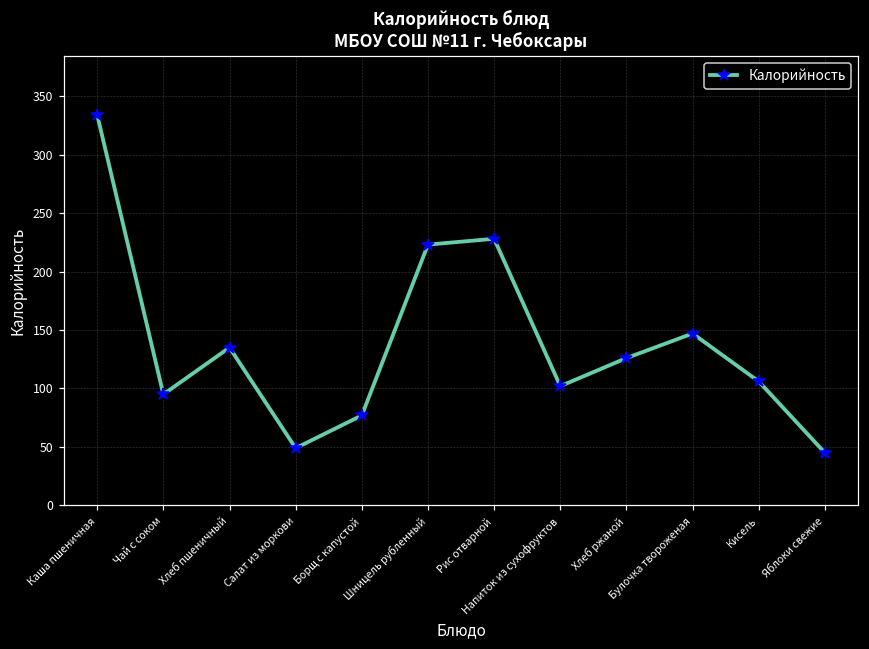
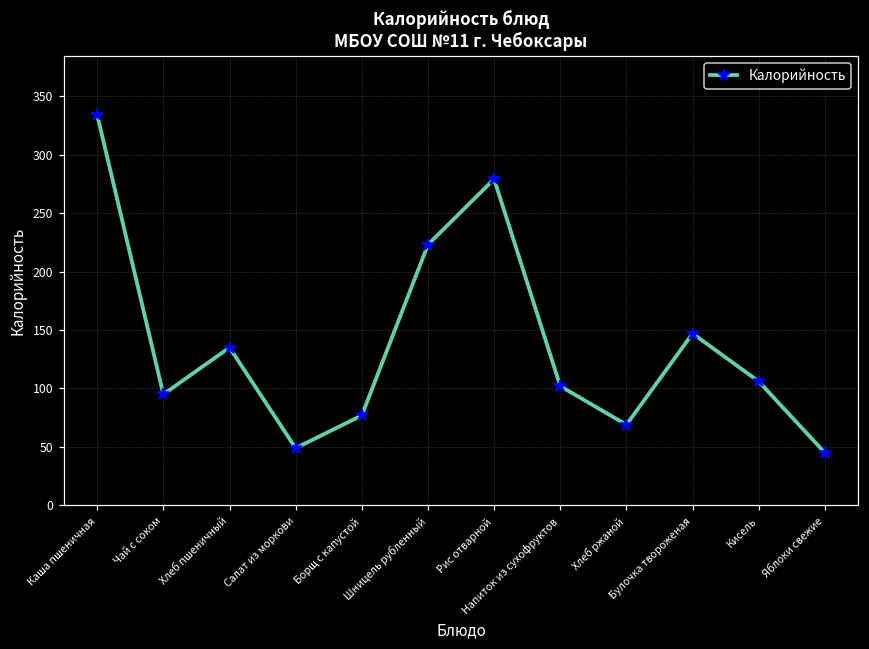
  {
    "Каша пшеничная": 334,
    "Чай с соком": 95,
    "Хлеб пшеничный": 135,
    "Салат из моркови": 49,
    "Борщ с капустой": 77,
    "Шницель рубленный": 223,
-   "Рис отварной": 228,
+   "Рис отварной": 279,
    "Напиток из сухофруктов": 102,
-   "Хлеб ржаной": 126,
+   "Хлеб ржаной": 69,
    "Булочка твороженая": 147,
    "Кисель": 106,
    "Яблоки свежие": 45
  }
